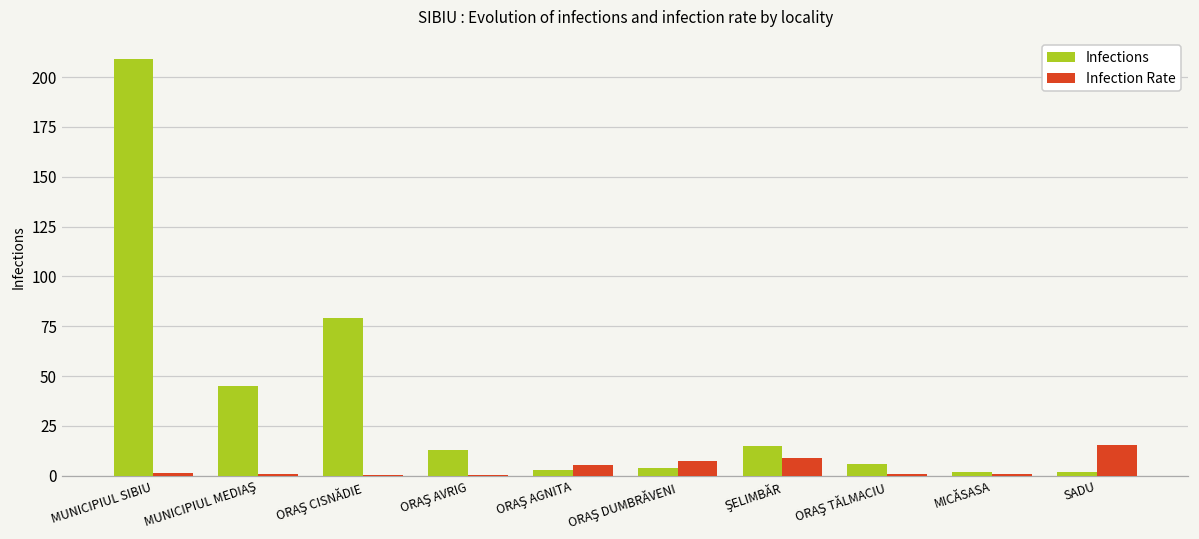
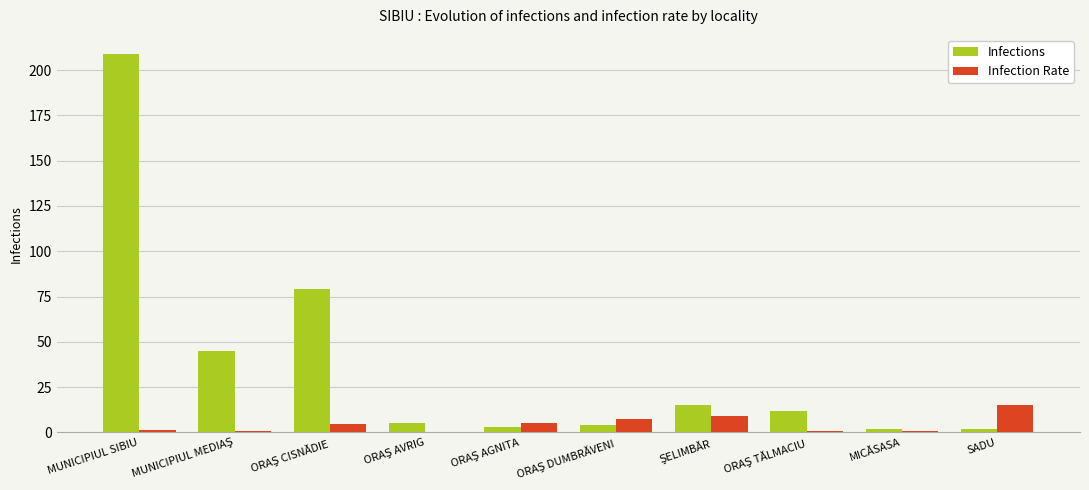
  {
    "Infections": {
      "MUNICIPIUL SIBIU": 209,
      "MUNICIPIUL MEDIAŞ": 45,
      "ORAŞ CISNĂDIE": 79,
-     "ORAŞ AVRIG": 13,
+     "ORAŞ AVRIG": 5,
      "ORAŞ AGNITA": 3,
      "ORAŞ DUMBRĂVENI": 4,
      "ŞELIMBĂR": 15,
-     "ORAŞ TĂLMACIU": 6,
+     "ORAŞ TĂLMACIU": 12,
      "MICĂSASA": 2,
      "SADU": 2
    },
    "Infection Rate": {
-     "ORAŞ CISNĂDIE": 0,
+     "ORAŞ CISNĂDIE": 5,
      "ORAŞ AGNITA": 5,
      "ORAŞ DUMBRĂVENI": 8,
      "ŞELIMBĂR": 9,
      "SADU": 15
    }
  }
